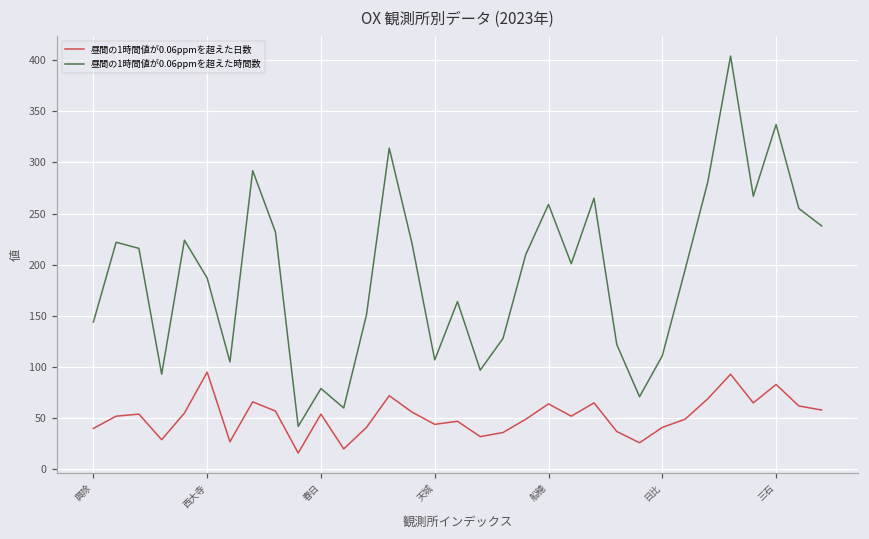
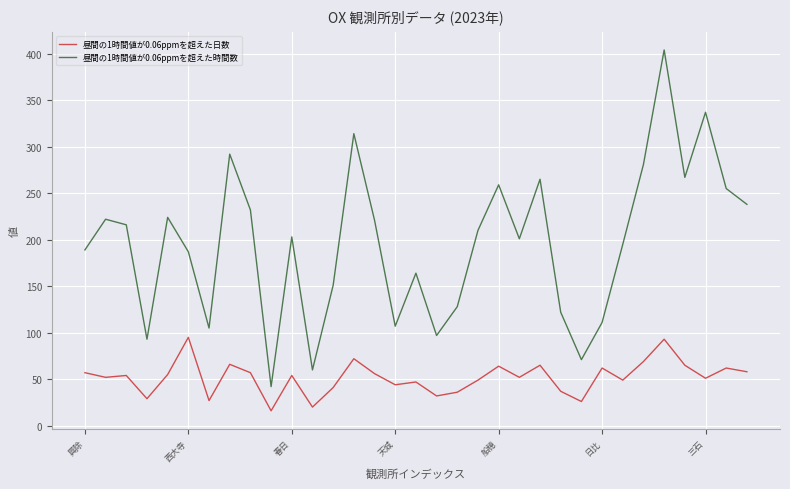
  {
    "昼間の1時間値が0.06ppmを超えた日数": {
-     "興除": 40,
+     "興除": 60,
      "西大寺": 100,
      "春日": 50,
      "天城": 40,
      "船穂": 60,
-     "日比": 40,
-     "三石": 80
+     "日比": 60,
+     "三石": 50
    },
    "昼間の1時間値が0.06ppmを超えた時間数": {
-     "興除": 140,
+     "興除": 190,
      "西大寺": 190,
-     "春日": 80,
+     "春日": 200,
      "天城": 110,
      "船穂": 260,
      "日比": 110,
      "三石": 340
    }
  }
